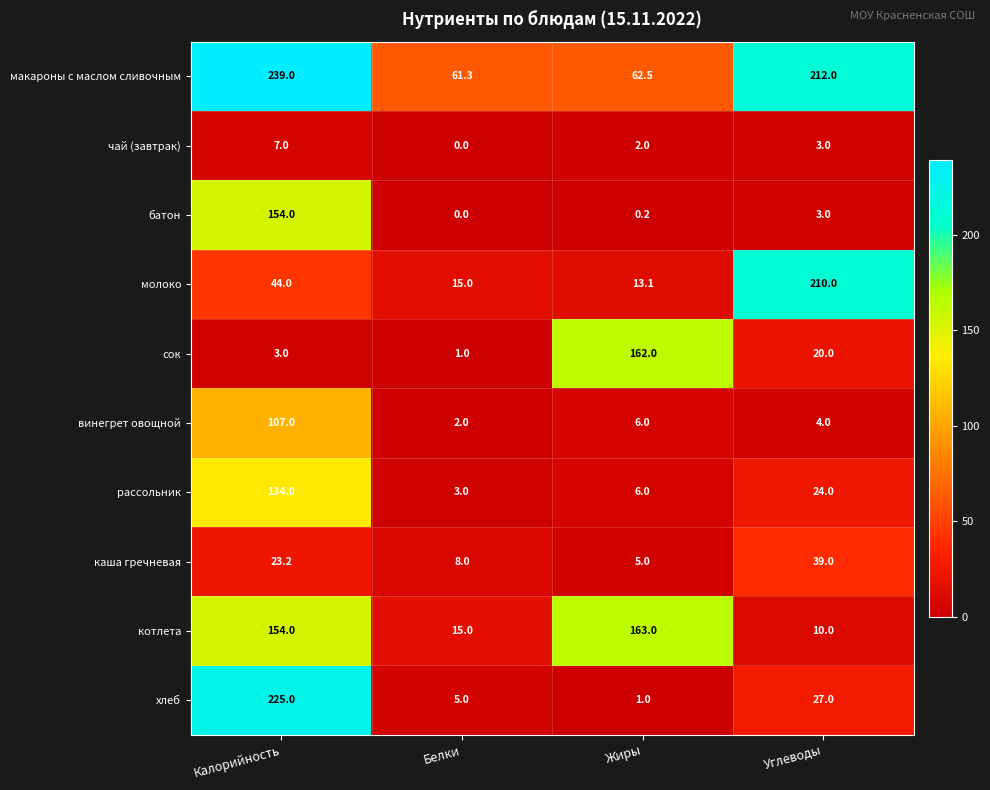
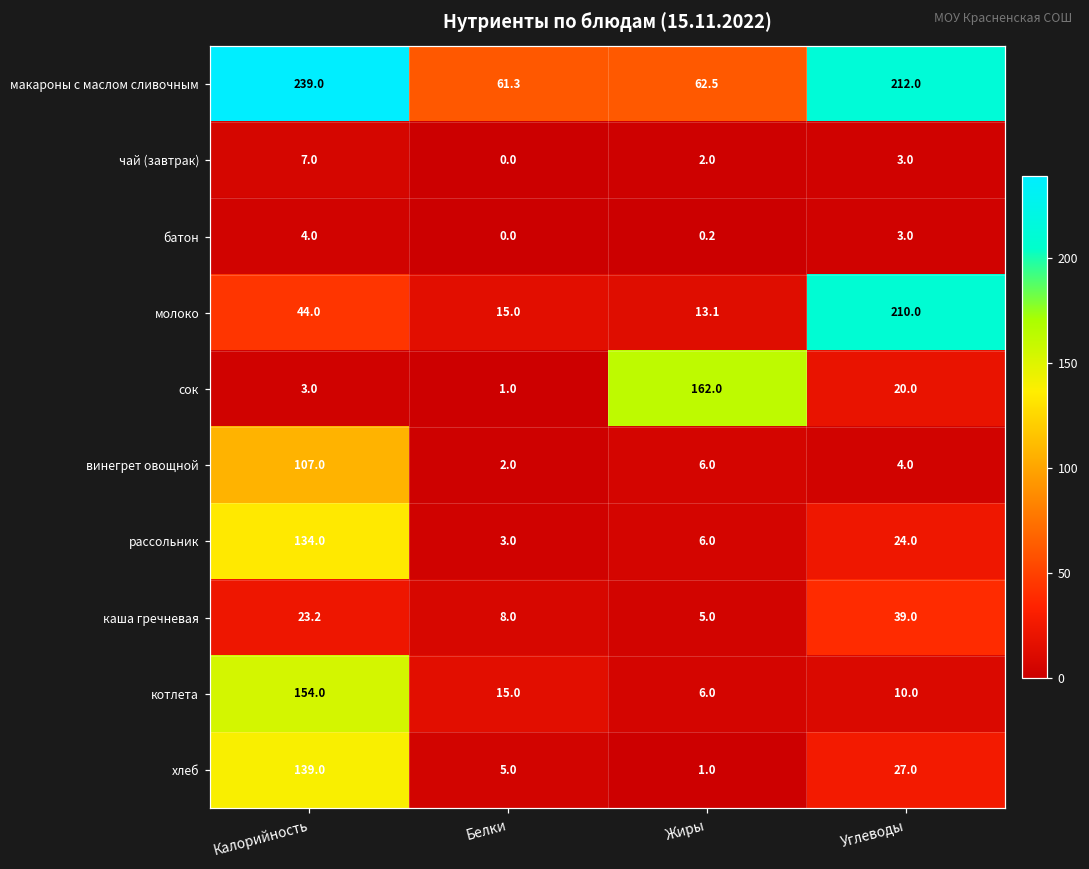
  {
    "макароны с маслом сливочным": {
      "Калорийность": 239.0,
      "Белки": 61.3,
      "Жиры": 62.5,
      "Углеводы": 212.0
    },
    "чай (завтрак)": {
      "Калорийность": 7.0,
      "Белки": 0.0,
      "Жиры": 2.0,
      "Углеводы": 3.0
    },
    "батон": {
-     "Калорийность": 154.0,
+     "Калорийность": 4.0,
      "Белки": 0.0,
      "Жиры": 0.2,
      "Углеводы": 3.0
    },
    "молоко": {
      "Калорийность": 44.0,
      "Белки": 15.0,
      "Жиры": 13.1,
      "Углеводы": 210.0
    },
    "сок": {
      "Калорийность": 3.0,
      "Белки": 1.0,
      "Жиры": 162.0,
      "Углеводы": 20.0
    },
    "винегрет овощной": {
      "Калорийность": 107.0,
      "Белки": 2.0,
      "Жиры": 6.0,
      "Углеводы": 4.0
    },
    "рассольник": {
      "Калорийность": 134.0,
      "Белки": 3.0,
      "Жиры": 6.0,
      "Углеводы": 24.0
    },
    "каша гречневая": {
      "Калорийность": 23.2,
      "Белки": 8.0,
      "Жиры": 5.0,
      "Углеводы": 39.0
    },
    "котлета": {
      "Калорийность": 154.0,
      "Белки": 15.0,
-     "Жиры": 163.0,
+     "Жиры": 6.0,
      "Углеводы": 10.0
    },
    "хлеб": {
-     "Калорийность": 225.0,
+     "Калорийность": 139.0,
      "Белки": 5.0,
      "Жиры": 1.0,
      "Углеводы": 27.0
    }
  }
